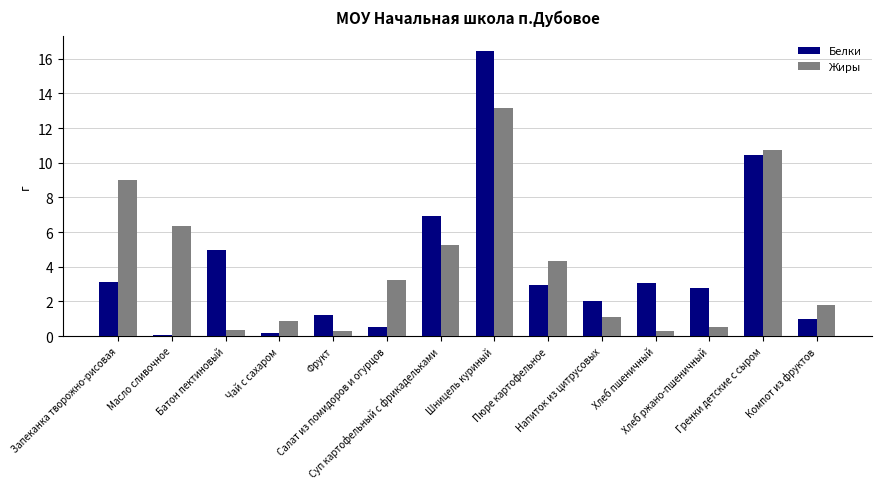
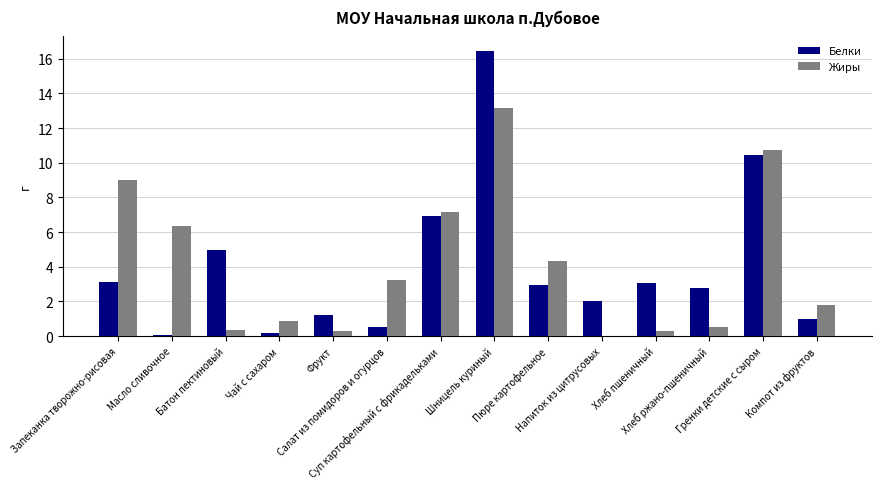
  {
    "Белки": {
      "Запеканка творожно-рисовая": 3.1,
      "Батон пектиновый": 5.0,
      "Чай с сахаром": 0.2,
      "Фрукт": 1.2,
      "Салат из помидоров и огурцов": 0.5,
      "Суп картофельный с фрикадельками": 6.9,
      "Шницель куриный": 16.5,
      "Пюре картофельное": 2.9,
      "Напиток из цитрусовых": 2.0,
      "Хлеб пшеничный": 3.0,
      "Хлеб ржано-пшеничный": 2.8,
      "Гренки детские с сыром": 10.5,
      "Компот из фруктов": 1.0
    },
    "Жиры": {
      "Запеканка творожно-рисовая": 9.0,
      "Масло сливочное": 6.4,
      "Батон пектиновый": 0.4,
      "Чай с сахаром": 0.9,
      "Фрукт": 0.3,
      "Салат из помидоров и огурцов": 3.3,
-     "Суп картофельный с фрикадельками": 5.2,
+     "Суп картофельный с фрикадельками": 7.2,
      "Шницель куриный": 13.1,
      "Пюре картофельное": 4.3,
-     "Напиток из цитрусовых": 1.1,
+     "Напиток из цитрусовых": 0.0,
      "Хлеб пшеничный": 0.3,
      "Хлеб ржано-пшеничный": 0.6,
      "Гренки детские с сыром": 10.7,
      "Компот из фруктов": 1.8
    }
  }
